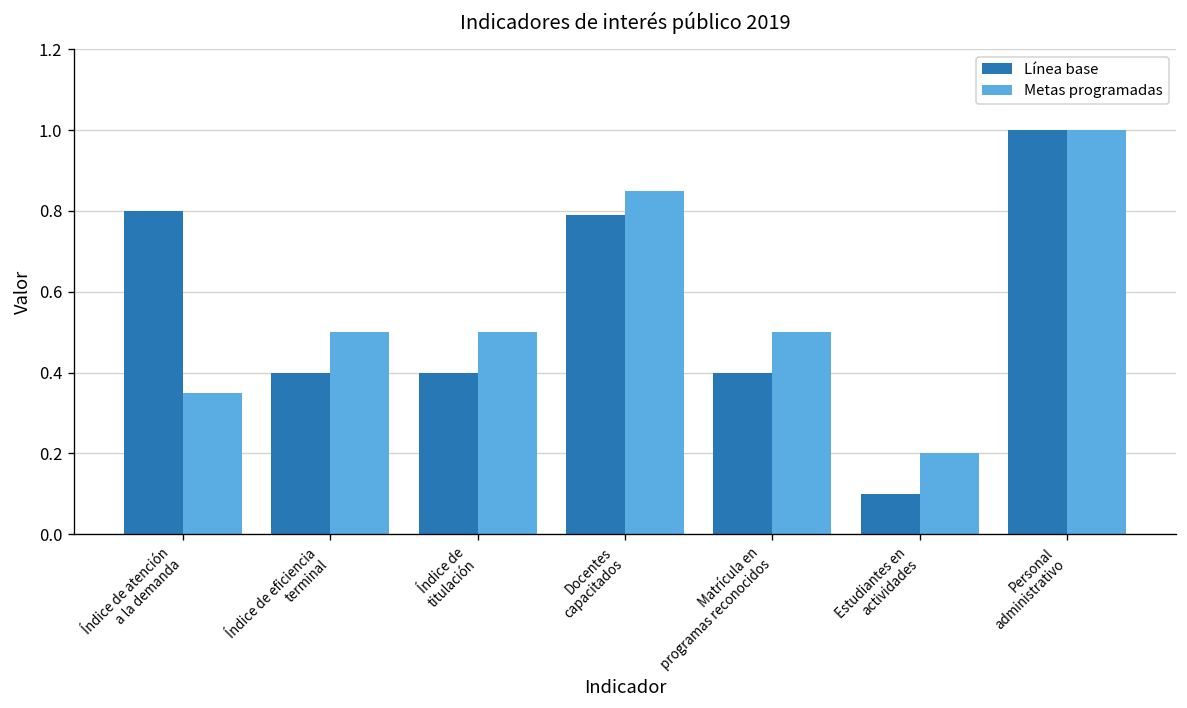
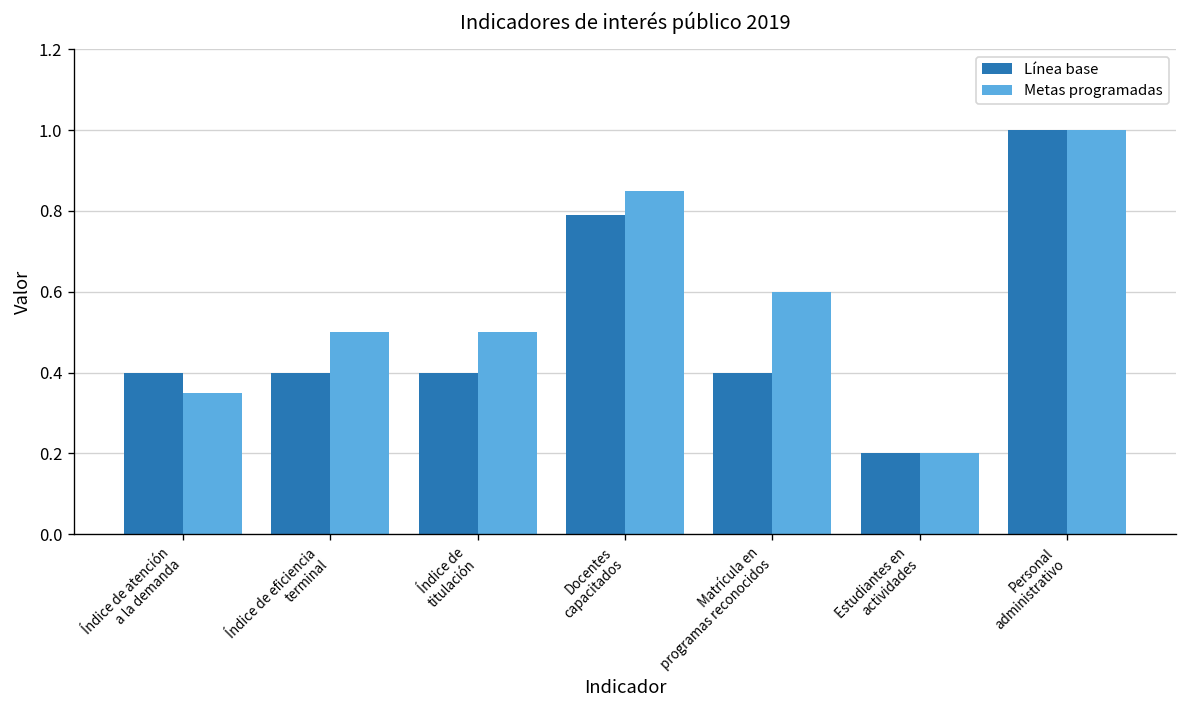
  {
    "Línea base": {
-     "Índice de atención a la demanda": 0.8,
+     "Índice de atención a la demanda": 0.4,
      "Índice de eficiencia terminal": 0.4,
      "Índice de titulación": 0.4,
      "Docentes capacitados": 0.79,
      "Matrícula en programas reconocidos": 0.4,
-     "Estudiantes en actividades": 0.1,
+     "Estudiantes en actividades": 0.2,
      "Personal administrativo": 1.0
    },
    "Metas programadas": {
      "Índice de atención a la demanda": 0.35,
      "Índice de eficiencia terminal": 0.5,
      "Índice de titulación": 0.5,
      "Docentes capacitados": 0.85,
-     "Matrícula en programas reconocidos": 0.5,
+     "Matrícula en programas reconocidos": 0.6,
      "Estudiantes en actividades": 0.2,
      "Personal administrativo": 1.0
    }
  }
